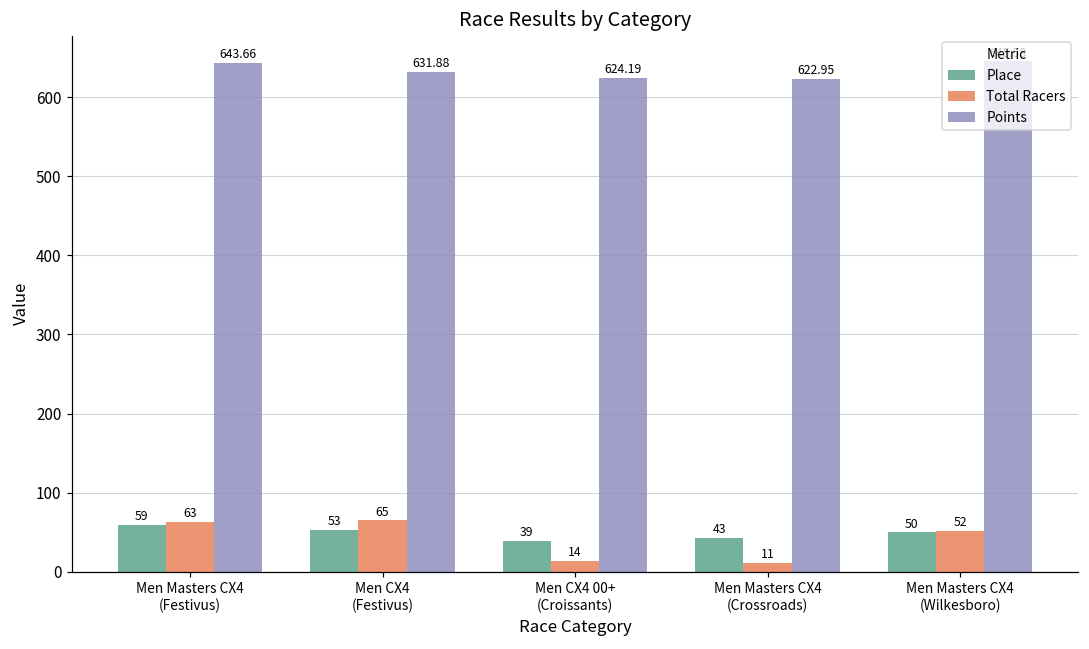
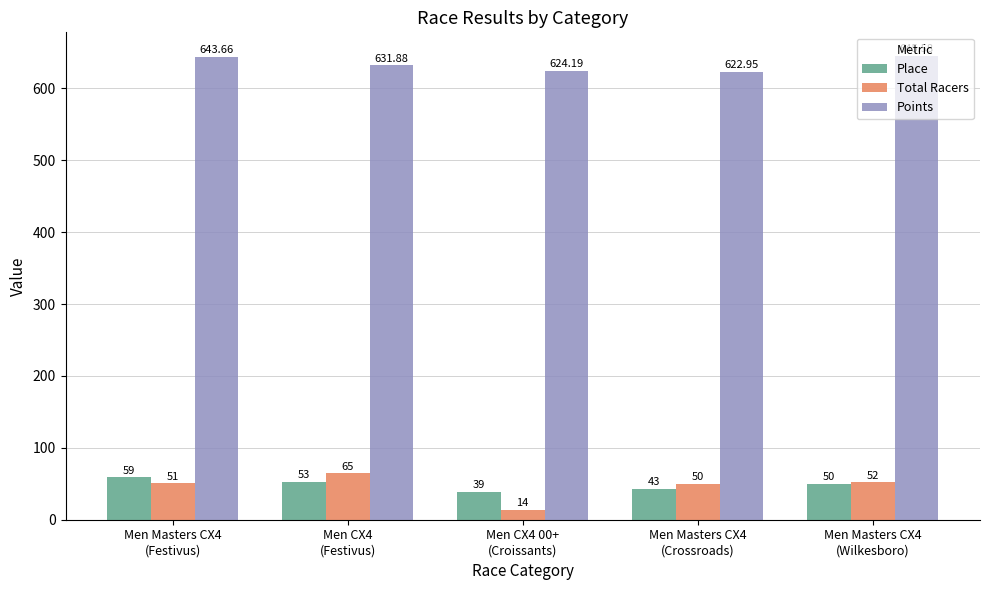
  {
    "Place": {
      "Men Masters CX4 (Festivus)": 59,
      "Men CX4 (Festivus)": 53,
      "Men CX4 00+ (Croissants)": 39,
      "Men Masters CX4 (Crossroads)": 43,
      "Men Masters CX4 (Wilkesboro)": 50
    },
    "Total Racers": {
-     "Men Masters CX4 (Festivus)": 63,
+     "Men Masters CX4 (Festivus)": 51,
      "Men CX4 (Festivus)": 65,
      "Men CX4 00+ (Croissants)": 14,
-     "Men Masters CX4 (Crossroads)": 11,
+     "Men Masters CX4 (Crossroads)": 50,
      "Men Masters CX4 (Wilkesboro)": 52
    },
    "Points": {
      "Men Masters CX4 (Festivus)": 643.66,
      "Men CX4 (Festivus)": 631.88,
      "Men CX4 00+ (Croissants)": 624.19,
      "Men Masters CX4 (Crossroads)": 622.95
    }
  }
